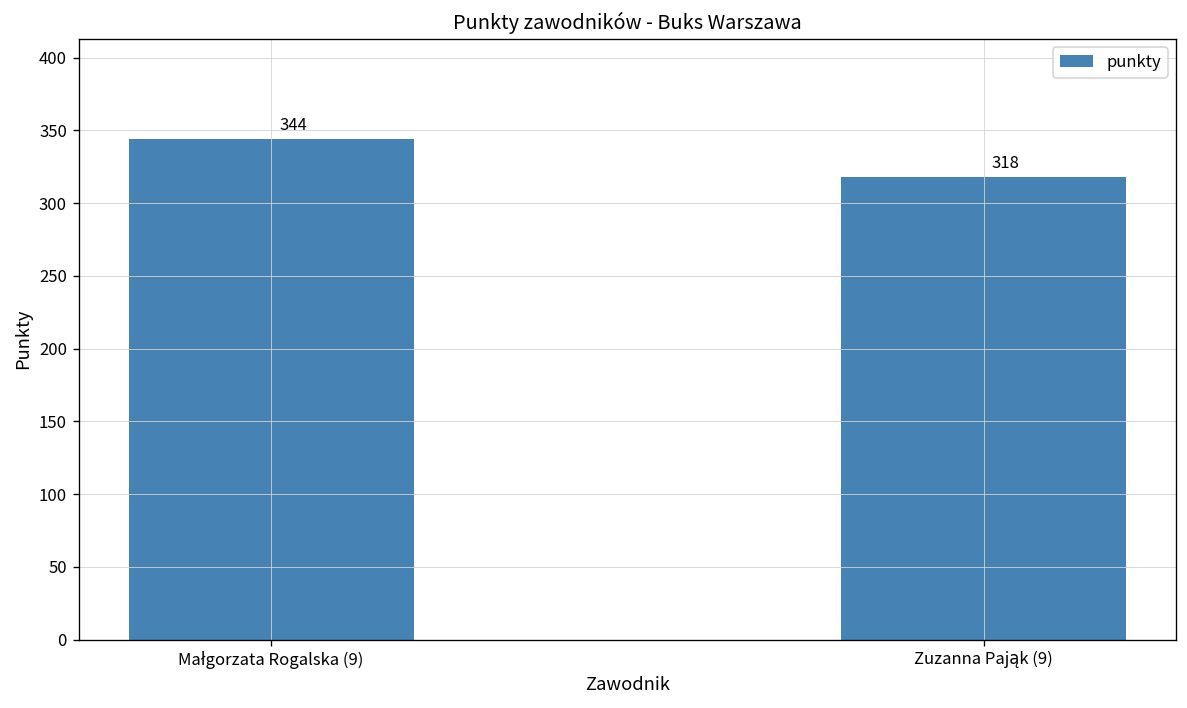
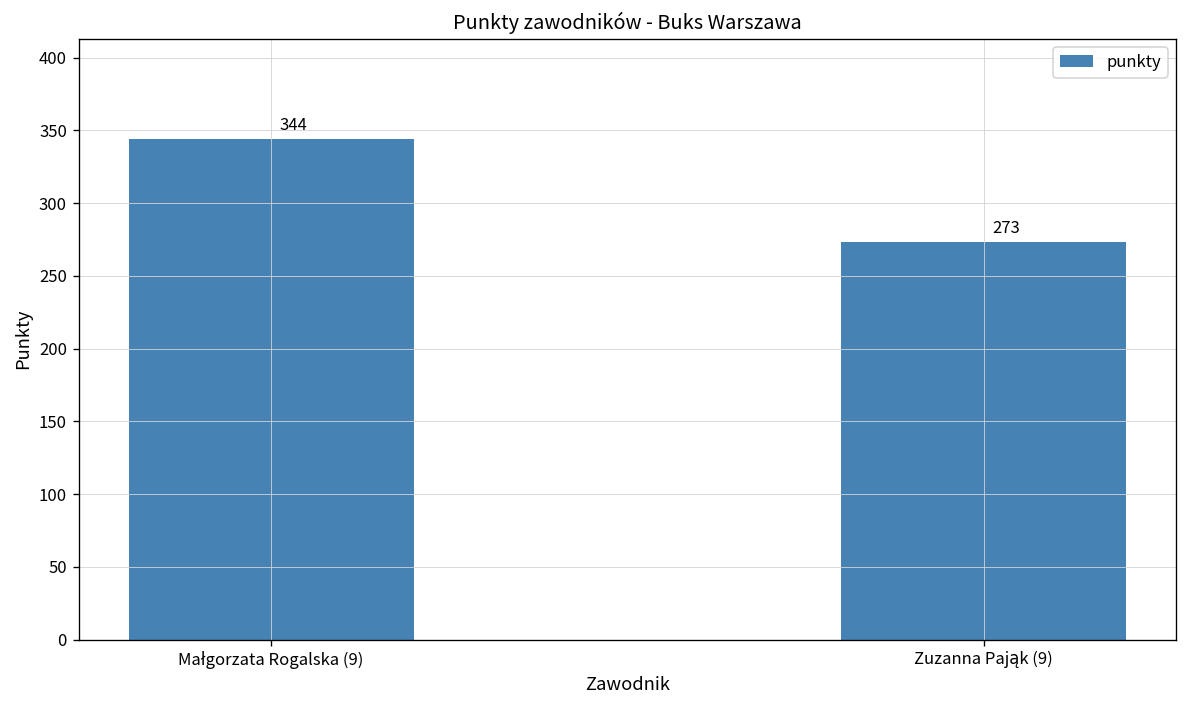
  {
    "Małgorzata Rogalska (9)": 344,
-   "Zuzanna Pająk (9)": 318
+   "Zuzanna Pająk (9)": 273
  }
